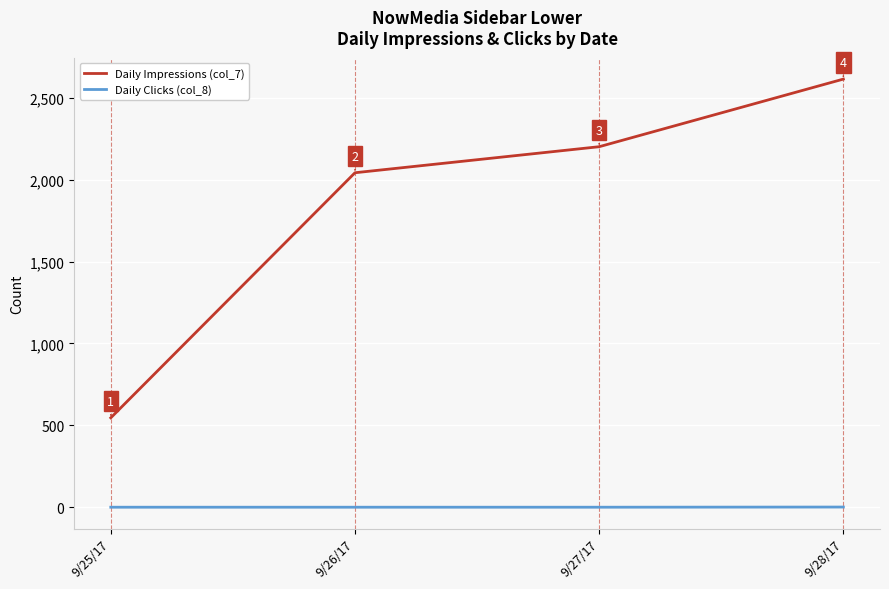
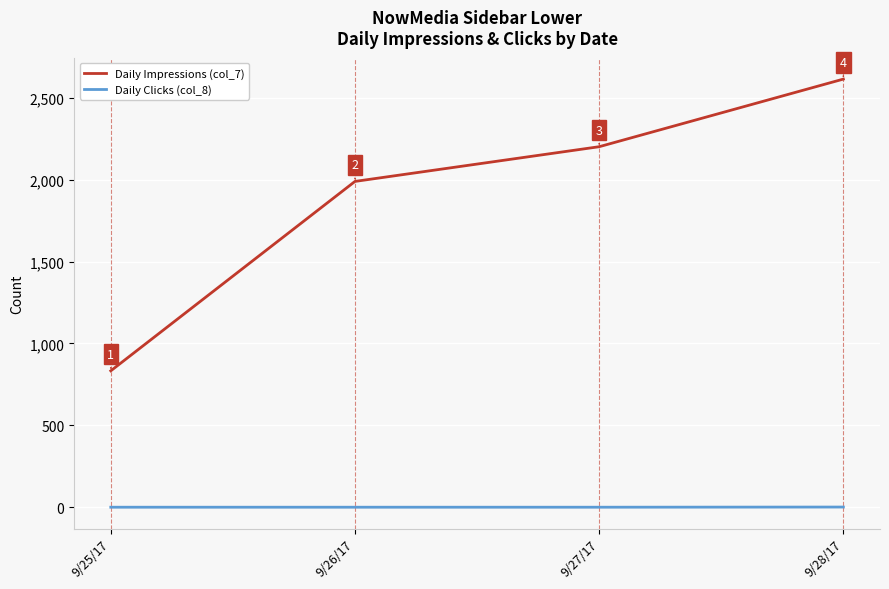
  {
    "Daily Impressions (col_7)": {
-     "9/25/17": "550",
-     "9/26/17": "2,040"
+     "9/25/17": "830",
+     "9/26/17": "1,990"
    },
    "Daily Clicks (col_8)": {
      "9/25/17": "0",
      "9/26/17": "0",
      "9/27/17": "0",
      "9/28/17": "0"
    }
  }
